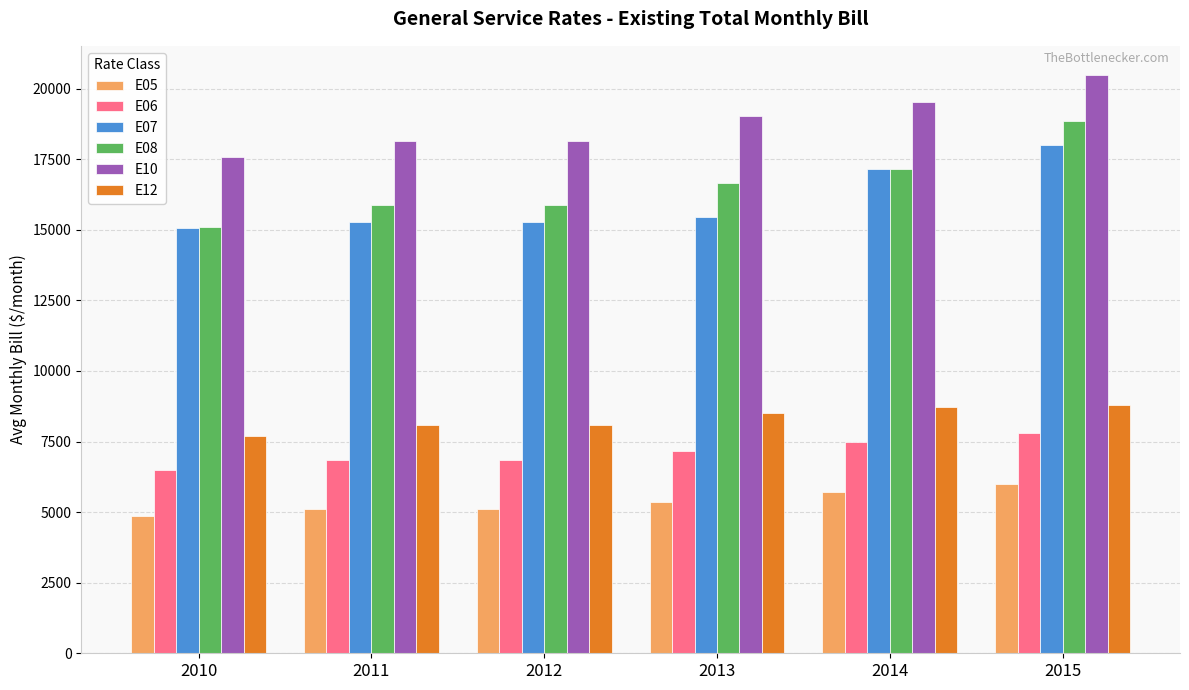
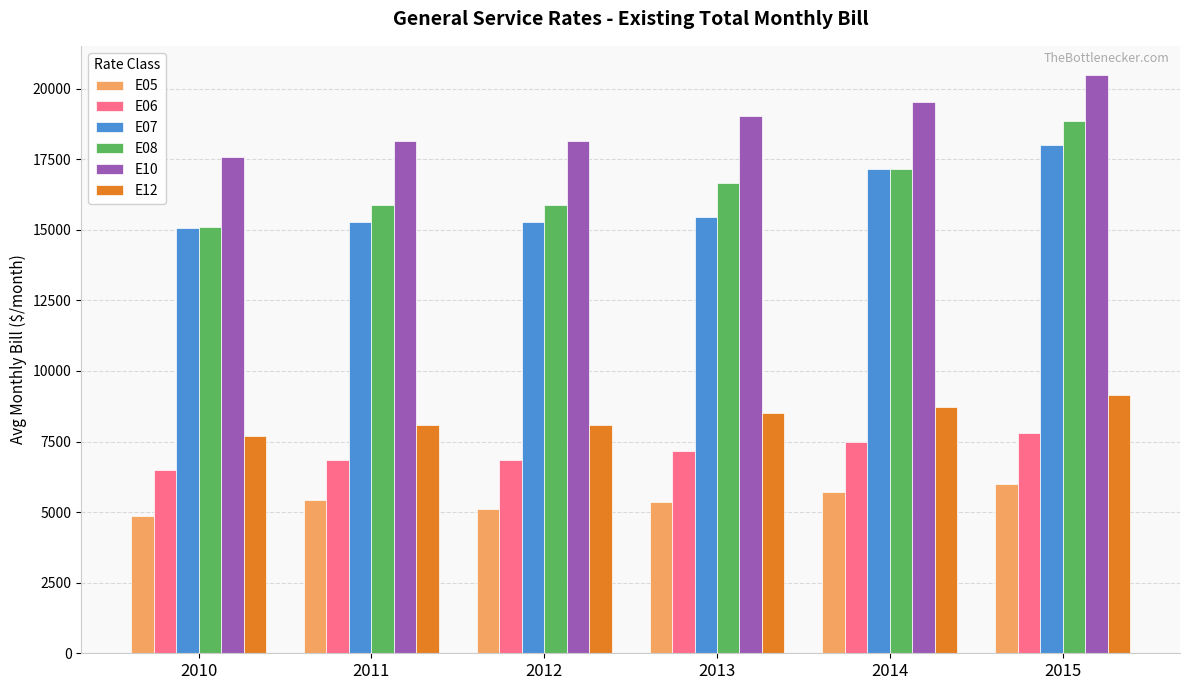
  {
    "E05": {
      "2010": 4900,
-     "2011": 5100,
+     "2011": 5400,
      "2012": 5100,
      "2013": 5300,
      "2014": 5700,
      "2015": 6000
    },
    "E06": {
      "2010": 6500,
      "2011": 6800,
      "2012": 6800,
      "2013": 7200,
      "2014": 7500,
      "2015": 7800
    },
    "E07": {
      "2010": 15100,
      "2011": 15300,
      "2012": 15300,
      "2013": 15500,
      "2014": 17100,
      "2015": 18000
    },
    "E08": {
      "2010": 15100,
      "2011": 15900,
      "2012": 15900,
      "2013": 16600,
      "2014": 17200,
      "2015": 18900
    },
    "E10": {
      "2010": 17600,
      "2011": 18200,
      "2012": 18200,
      "2013": 19000,
      "2014": 19500,
      "2015": 20500
    },
    "E12": {
      "2010": 7700,
      "2011": 8100,
      "2012": 8100,
      "2013": 8500,
      "2014": 8700,
-     "2015": 8800
+     "2015": 9200
    }
  }
